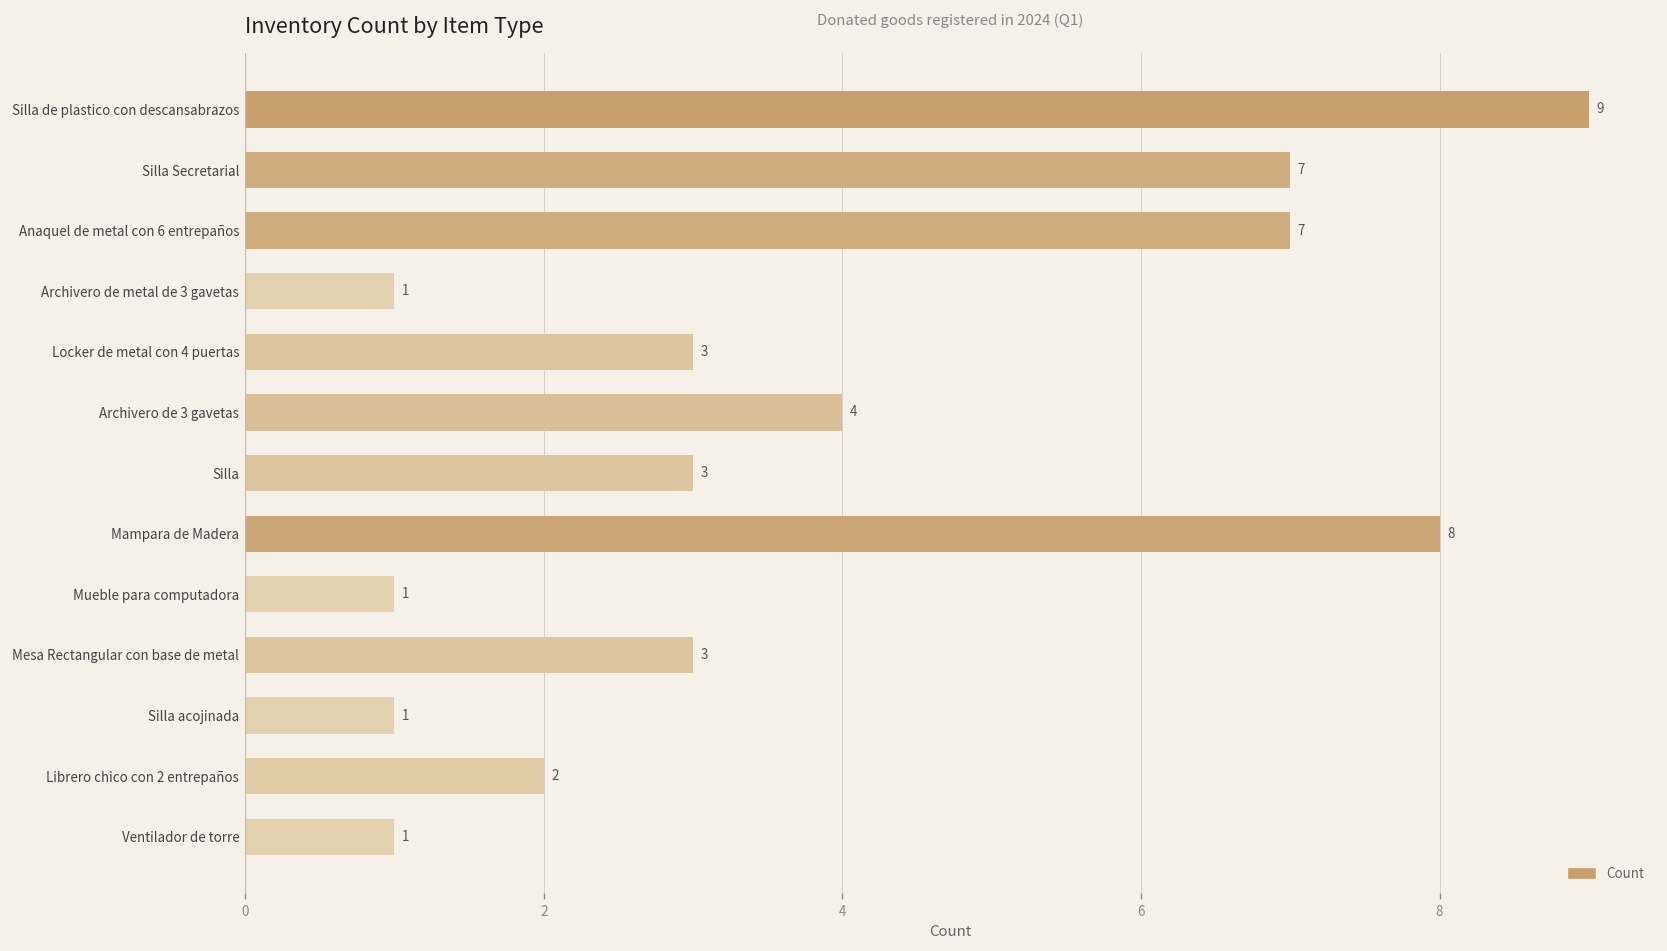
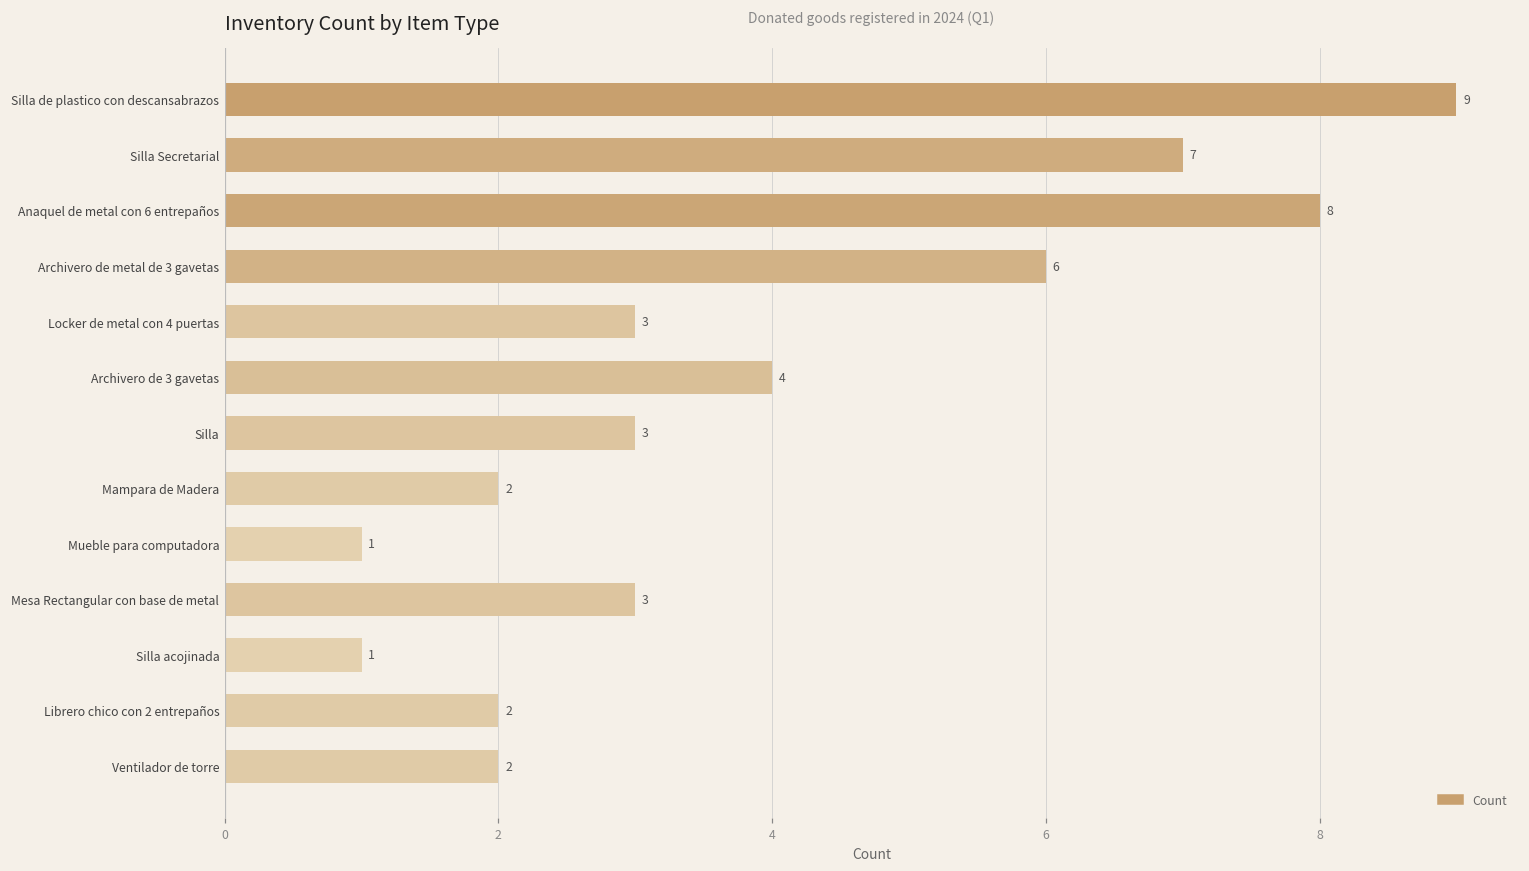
  {
    "Silla de plastico con descansabrazos": 9,
    "Silla Secretarial": 7,
-   "Anaquel de metal con 6 entrepaños": 7,
-   "Archivero de metal de 3 gavetas": 1,
+   "Anaquel de metal con 6 entrepaños": 8,
+   "Archivero de metal de 3 gavetas": 6,
    "Locker de metal con 4 puertas": 3,
    "Archivero de 3 gavetas": 4,
    "Silla": 3,
-   "Mampara de Madera": 8,
+   "Mampara de Madera": 2,
    "Mueble para computadora": 1,
    "Mesa Rectangular con base de metal": 3,
    "Silla acojinada": 1,
    "Librero chico con 2 entrepaños": 2,
-   "Ventilador de torre": 1
+   "Ventilador de torre": 2
  }
